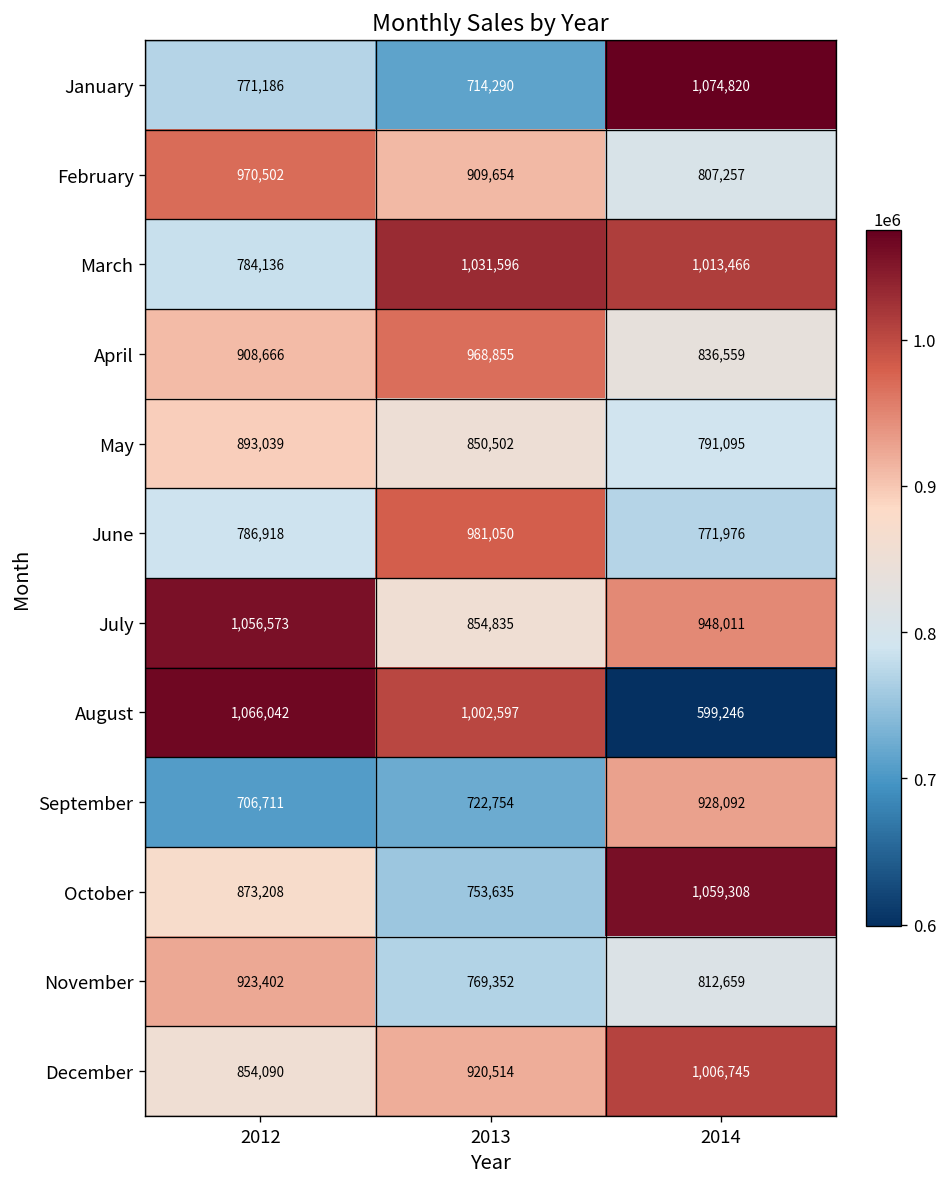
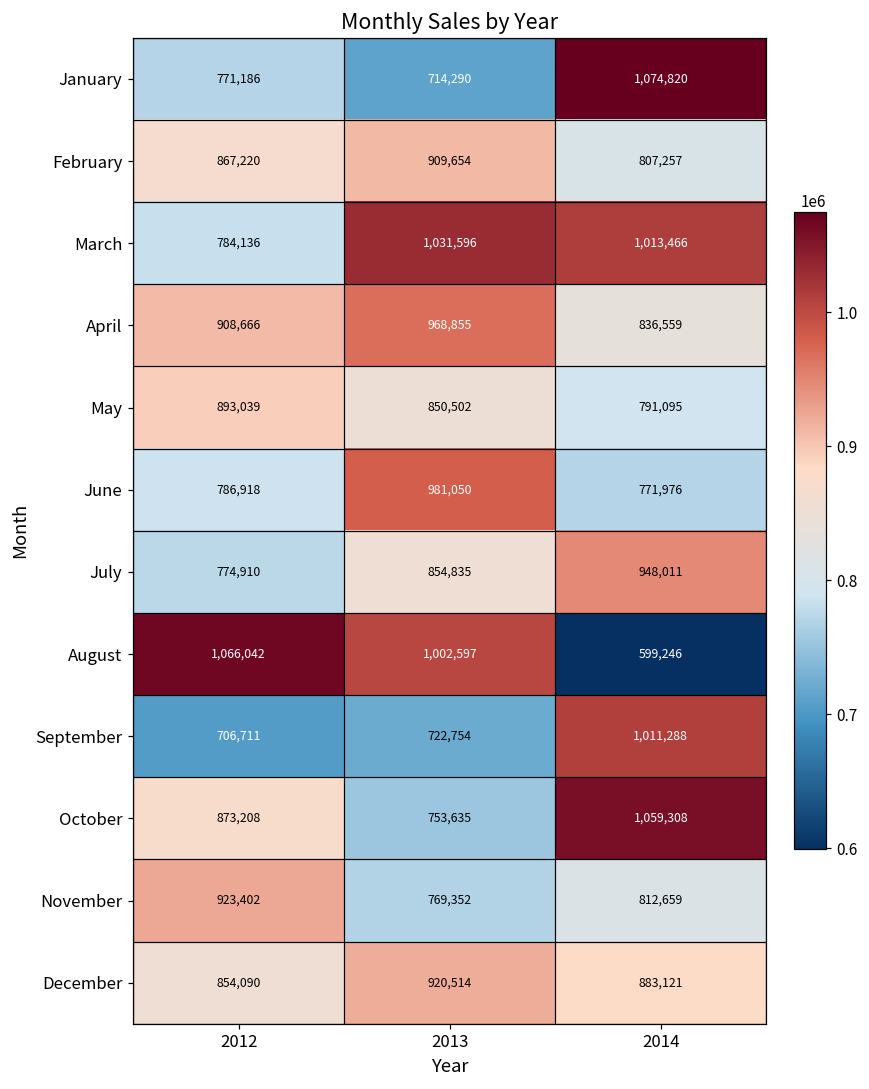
  {
    "January": {
      "2012": "771,186",
      "2013": "714,290",
      "2014": "1,074,820"
    },
    "February": {
-     "2012": "970,502",
+     "2012": "867,220",
      "2013": "909,654",
      "2014": "807,257"
    },
    "March": {
      "2012": "784,136",
      "2013": "1,031,596",
      "2014": "1,013,466"
    },
    "April": {
      "2012": "908,666",
      "2013": "968,855",
      "2014": "836,559"
    },
    "May": {
      "2012": "893,039",
      "2013": "850,502",
      "2014": "791,095"
    },
    "June": {
      "2012": "786,918",
      "2013": "981,050",
      "2014": "771,976"
    },
    "July": {
-     "2012": "1,056,573",
+     "2012": "774,910",
      "2013": "854,835",
      "2014": "948,011"
    },
    "August": {
      "2012": "1,066,042",
      "2013": "1,002,597",
      "2014": "599,246"
    },
    "September": {
      "2012": "706,711",
      "2013": "722,754",
-     "2014": "928,092"
+     "2014": "1,011,288"
    },
    "October": {
      "2012": "873,208",
      "2013": "753,635",
      "2014": "1,059,308"
    },
    "November": {
      "2012": "923,402",
      "2013": "769,352",
      "2014": "812,659"
    },
    "December": {
      "2012": "854,090",
      "2013": "920,514",
-     "2014": "1,006,745"
+     "2014": "883,121"
    }
  }
